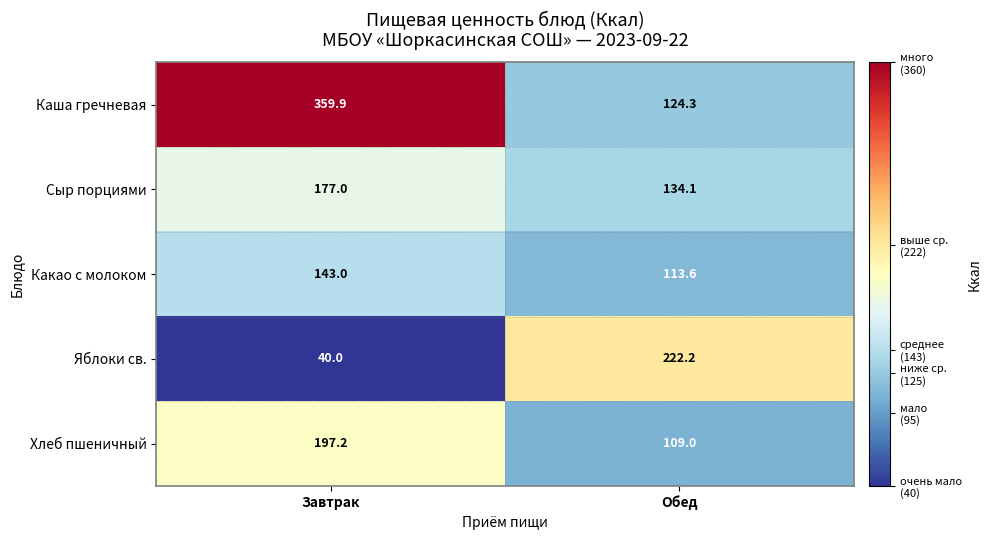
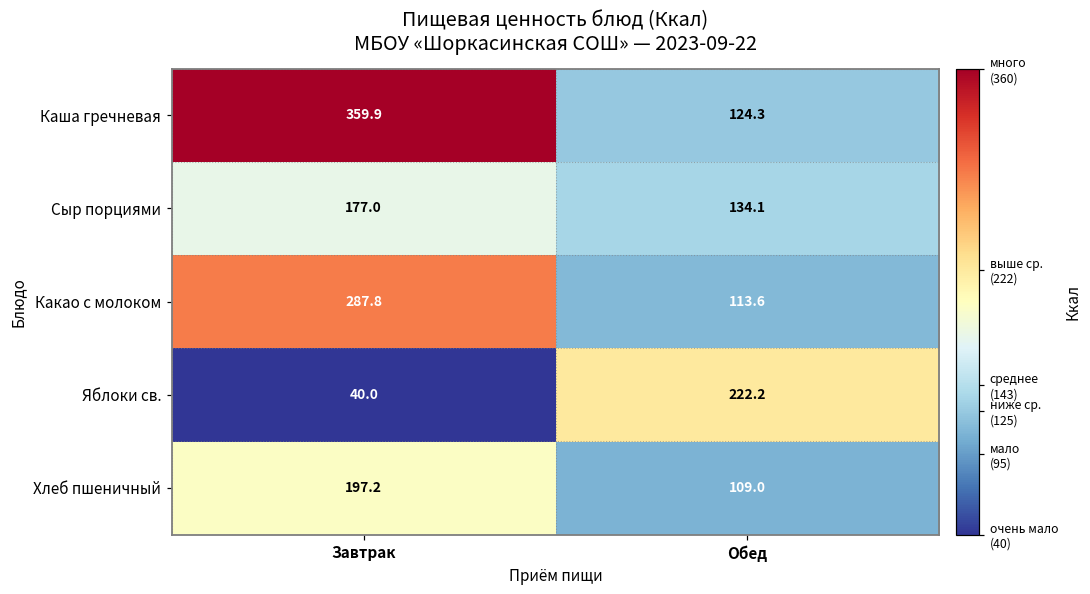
  {
    "Каша гречневая": {
      "Завтрак": 359.9,
      "Обед": 124.3
    },
    "Сыр порциями": {
      "Завтрак": 177.0,
      "Обед": 134.1
    },
    "Какао с молоком": {
-     "Завтрак": 143.0,
+     "Завтрак": 287.8,
      "Обед": 113.6
    },
    "Яблоки св.": {
      "Завтрак": 40.0,
      "Обед": 222.2
    },
    "Хлеб пшеничный": {
      "Завтрак": 197.2,
      "Обед": 109.0
    }
  }
